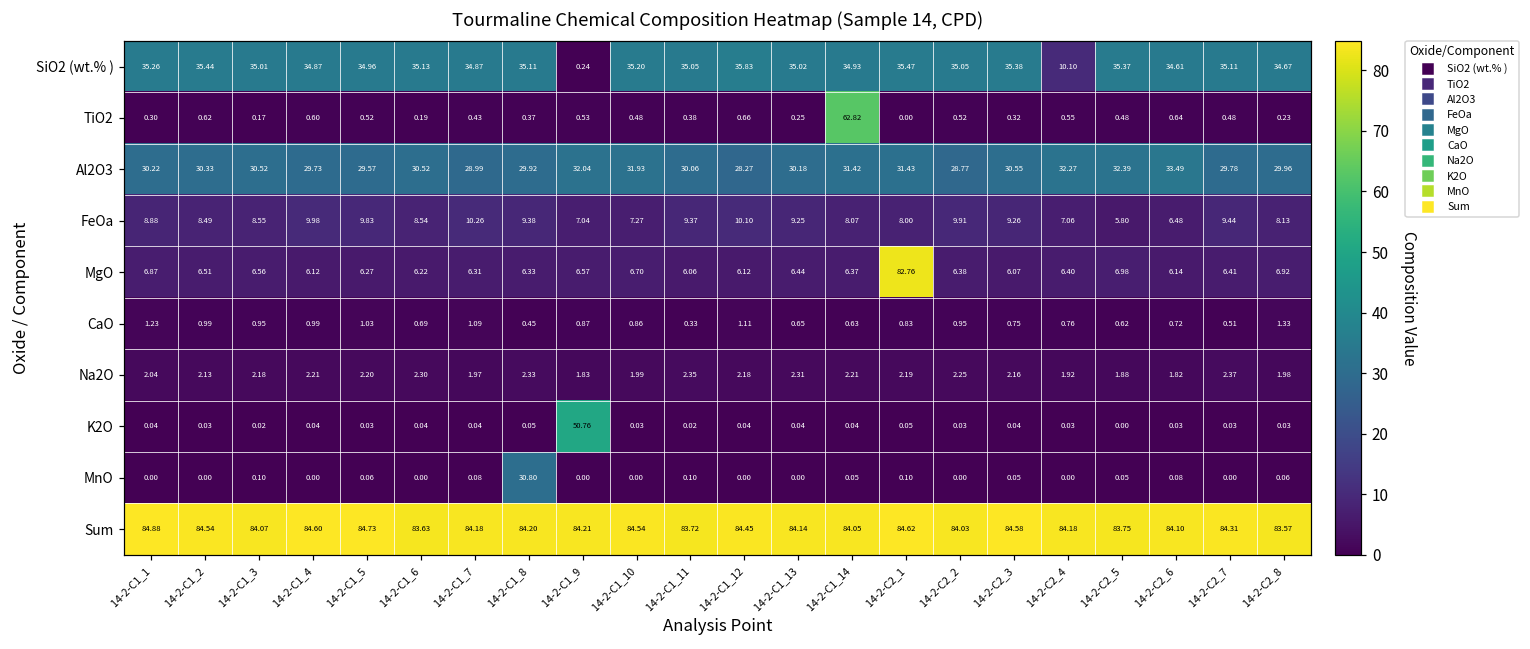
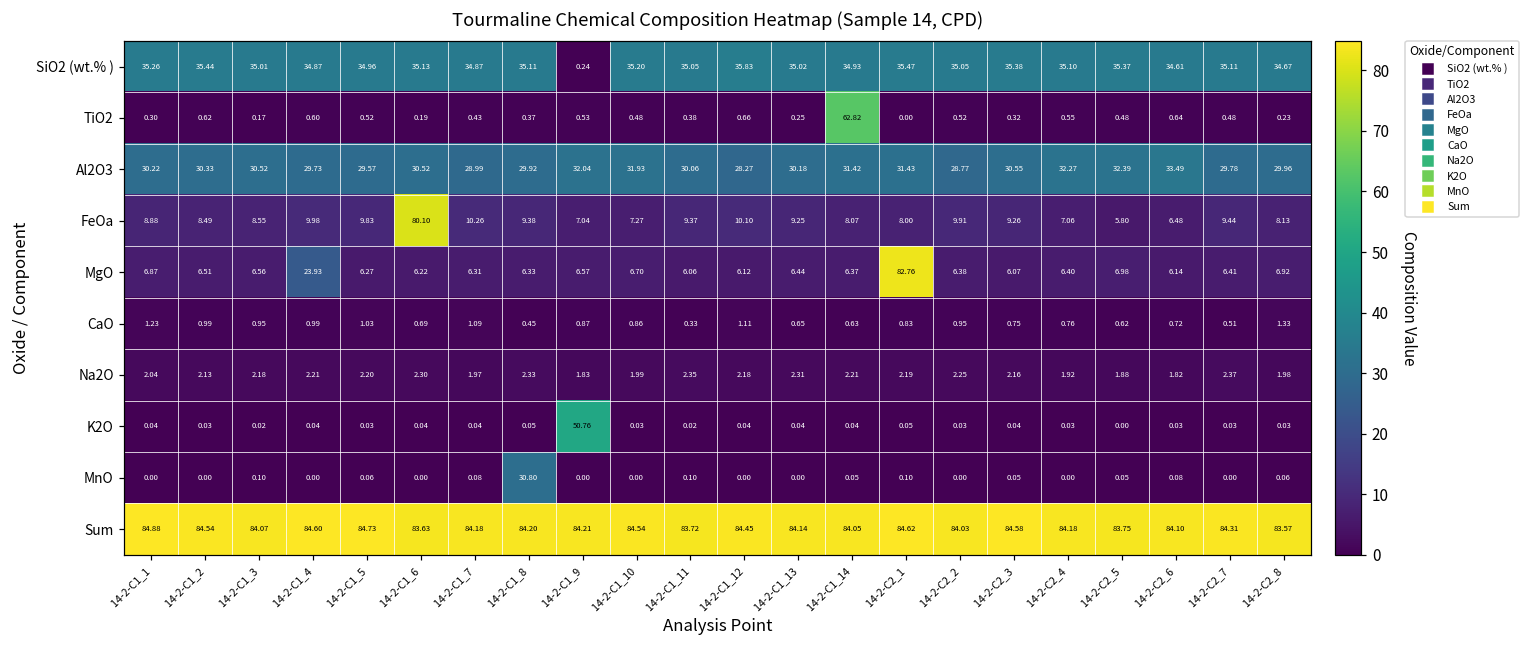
  {
    "SiO2 (wt.% )": {
      "14-2-C1_1": 35.26,
      "14-2-C1_2": 35.44,
      "14-2-C1_3": 35.01,
      "14-2-C1_4": 34.87,
      "14-2-C1_5": 34.96,
      "14-2-C1_6": 35.13,
      "14-2-C1_7": 34.87,
      "14-2-C1_8": 35.11,
      "14-2-C1_9": 0.24,
      "14-2-C1_10": 35.20,
      "14-2-C1_11": 35.05,
      "14-2-C1_12": 35.83,
      "14-2-C1_13": 35.02,
      "14-2-C1_14": 34.93,
      "14-2-C2_1": 35.47,
      "14-2-C2_2": 35.05,
      "14-2-C2_3": 35.38,
-     "14-2-C2_4": 10.10,
+     "14-2-C2_4": 35.10,
      "14-2-C2_5": 35.37,
      "14-2-C2_6": 34.61,
      "14-2-C2_7": 35.11,
      "14-2-C2_8": 34.67
    },
    "FeOa": {
      "14-2-C1_1": 8.88,
      "14-2-C1_2": 8.49,
      "14-2-C1_3": 8.55,
      "14-2-C1_4": 9.98,
      "14-2-C1_5": 9.83,
-     "14-2-C1_6": 8.54,
+     "14-2-C1_6": 80.10,
      "14-2-C1_7": 10.26,
      "14-2-C1_8": 9.38,
      "14-2-C1_9": 7.04,
      "14-2-C1_10": 7.27,
      "14-2-C1_11": 9.37,
      "14-2-C1_12": 10.10,
      "14-2-C1_13": 9.25,
      "14-2-C1_14": 8.07,
      "14-2-C2_1": 8.00,
      "14-2-C2_2": 9.91,
      "14-2-C2_3": 9.26,
      "14-2-C2_4": 7.06,
      "14-2-C2_5": 5.80,
      "14-2-C2_6": 6.48,
      "14-2-C2_7": 9.44,
      "14-2-C2_8": 8.13
    },
    "MgO": {
      "14-2-C1_1": 6.87,
      "14-2-C1_2": 6.51,
      "14-2-C1_3": 6.56,
-     "14-2-C1_4": 6.12,
+     "14-2-C1_4": 23.93,
      "14-2-C1_5": 6.27,
      "14-2-C1_6": 6.22,
      "14-2-C1_7": 6.31,
      "14-2-C1_8": 6.33,
      "14-2-C1_9": 6.57,
      "14-2-C1_10": 6.70,
      "14-2-C1_11": 6.06,
      "14-2-C1_12": 6.12,
      "14-2-C1_13": 6.44,
      "14-2-C1_14": 6.37,
      "14-2-C2_1": 82.76,
      "14-2-C2_2": 6.38,
      "14-2-C2_3": 6.07,
      "14-2-C2_4": 6.40,
      "14-2-C2_5": 6.98,
      "14-2-C2_6": 6.14,
      "14-2-C2_7": 6.41,
      "14-2-C2_8": 6.92
    }
  }
